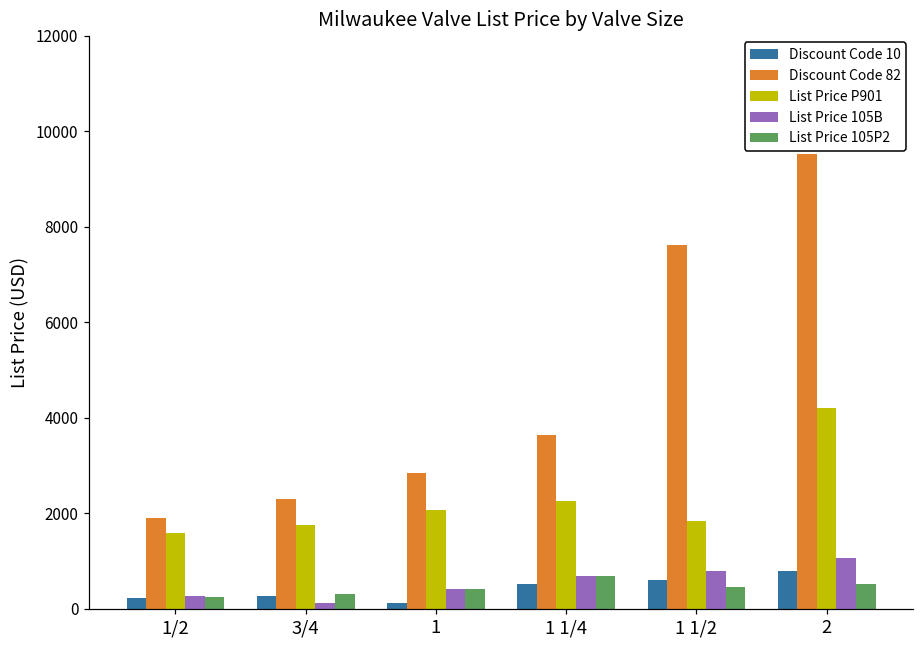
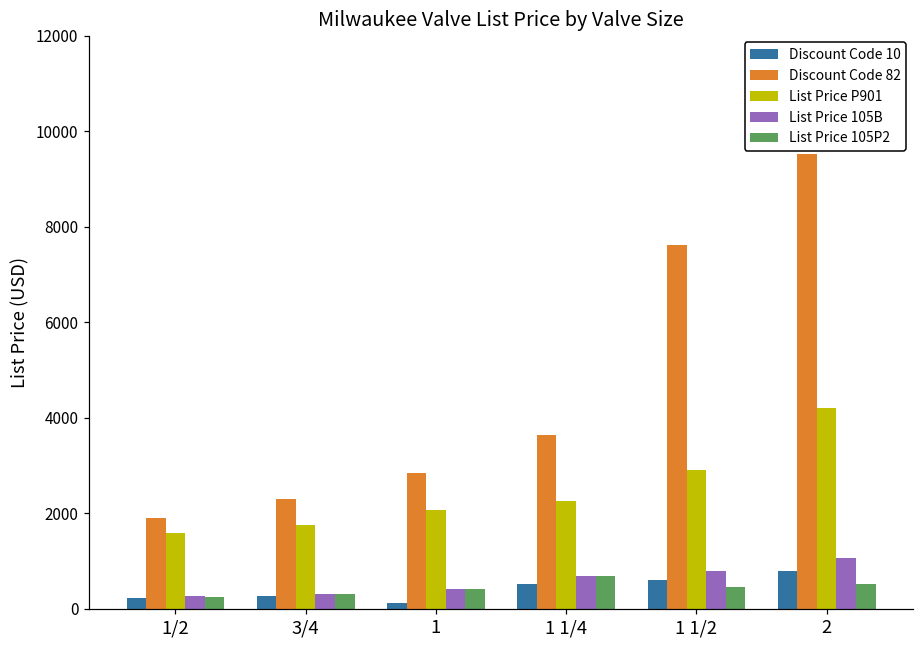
  {
    "Discount Code 10": {
      "1/2": 200,
      "3/4": 300,
      "1": 100,
      "1 1/4": 500,
      "1 1/2": 600,
      "2": 800
    },
    "Discount Code 82": {
      "1/2": 1900,
      "3/4": 2300,
      "1": 2800,
      "1 1/4": 3600,
      "1 1/2": 7600,
      "2": 9500
    },
    "List Price P901": {
      "1/2": 1600,
      "3/4": 1700,
      "1": 2100,
      "1 1/4": 2300,
-     "1 1/2": 1800,
+     "1 1/2": 2900,
      "2": 4200
    },
    "List Price 105B": {
      "1/2": 300,
-     "3/4": 100,
+     "3/4": 300,
      "1": 400,
      "1 1/4": 700,
      "1 1/2": 800,
      "2": 1100
    },
    "List Price 105P2": {
      "1/2": 200,
      "3/4": 300,
      "1": 400,
      "1 1/4": 700,
      "1 1/2": 400,
      "2": 500
    }
  }
